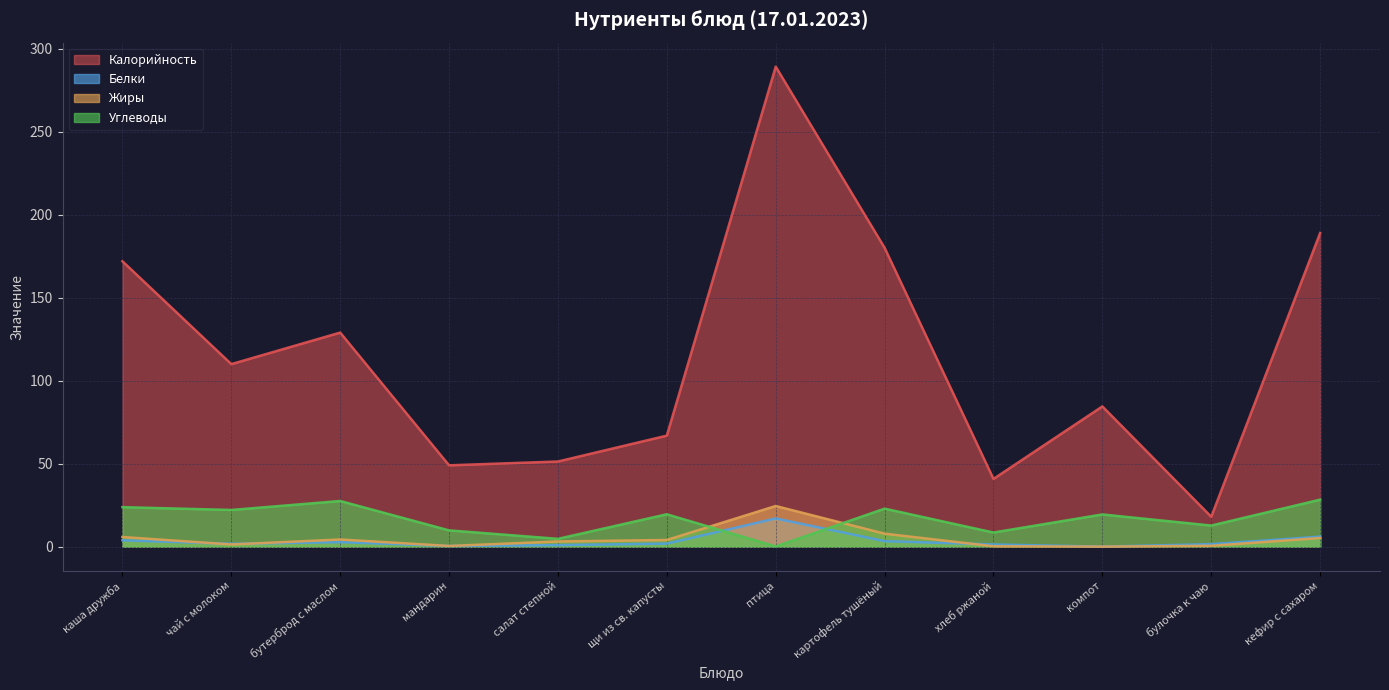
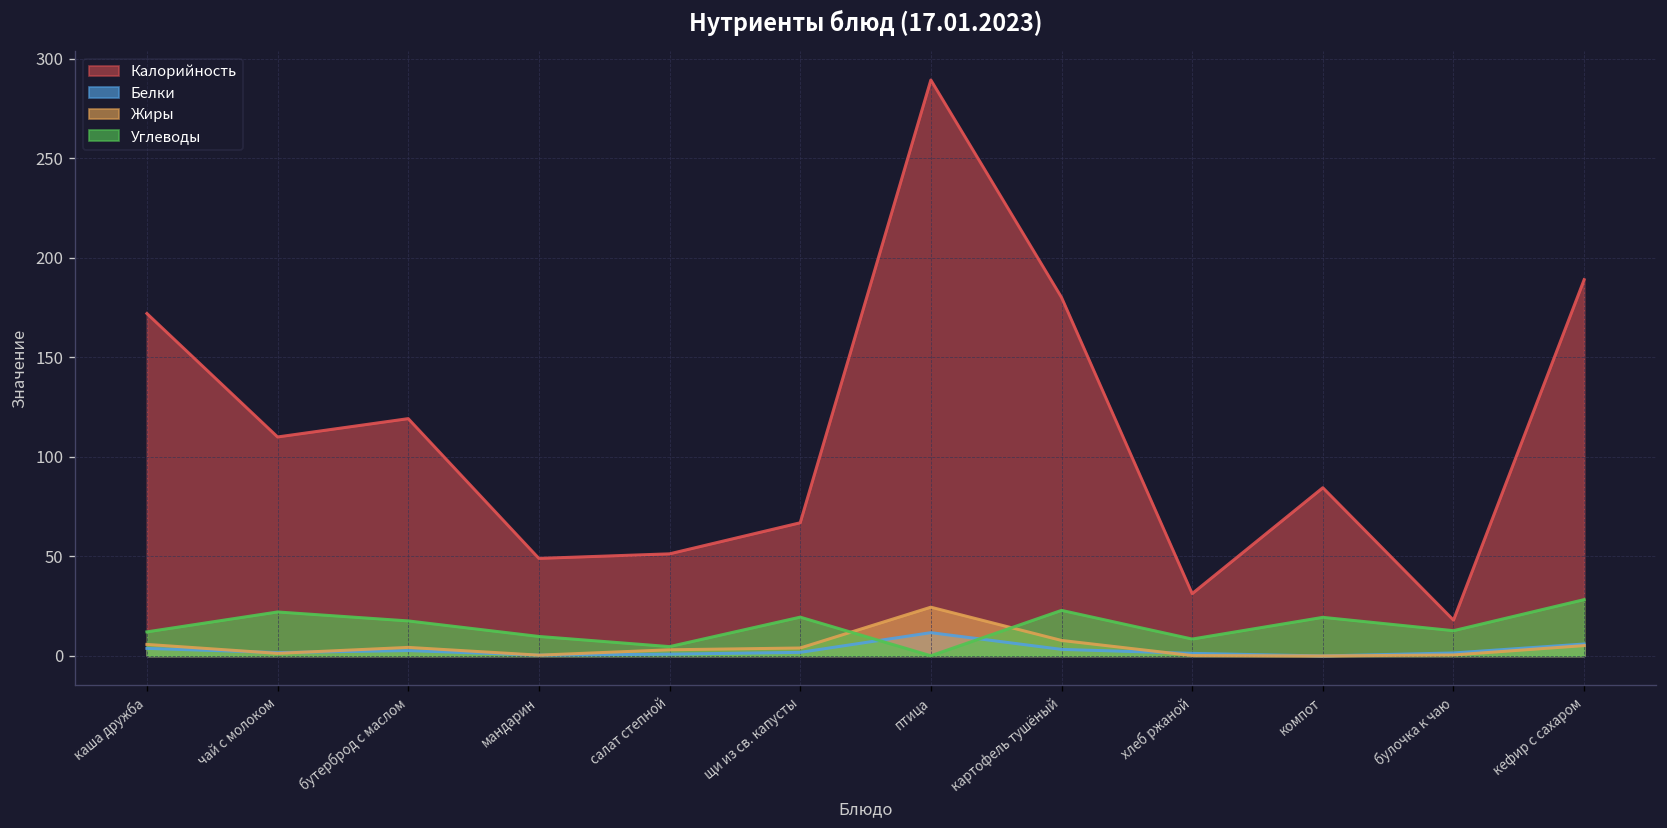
  {
    "Калорийность": {
      "каша дружба": 172,
      "чай с молоком": 110,
-     "бутерброд с маслом": 129,
+     "бутерброд с маслом": 119,
      "мандарин": 49,
      "салат степной": 51,
      "щи из св. капусты": 67,
      "птица": 289,
      "картофель тушёный": 180,
-     "хлеб ржаной": 41,
+     "хлеб ржаной": 31,
      "компот": 85,
      "булочка к чаю": 18,
      "кефир с сахаром": 189
    },
    "Белки": {
      "каша дружба": 4,
      "бутерброд с маслом": 3,
      "салат степной": 1,
      "щи из св. капусты": 2,
-     "птица": 17,
+     "птица": 12,
      "картофель тушёный": 3
    },
    "Жиры": {
      "каша дружба": 6,
      "бутерброд с маслом": 4,
      "салат степной": 3,
      "щи из св. капусты": 4,
      "птица": 25,
      "картофель тушёный": 8
    },
    "Углеводы": {
-     "каша дружба": 24,
+     "каша дружба": 12,
      "чай с молоком": 22,
-     "бутерброд с маслом": 28,
+     "бутерброд с маслом": 18,
      "мандарин": 10,
      "салат степной": 5,
      "щи из св. капусты": 20,
      "птица": 0,
      "картофель тушёный": 23,
      "хлеб ржаной": 9,
      "компот": 19,
      "булочка к чаю": 13,
      "кефир с сахаром": 28
    }
  }
